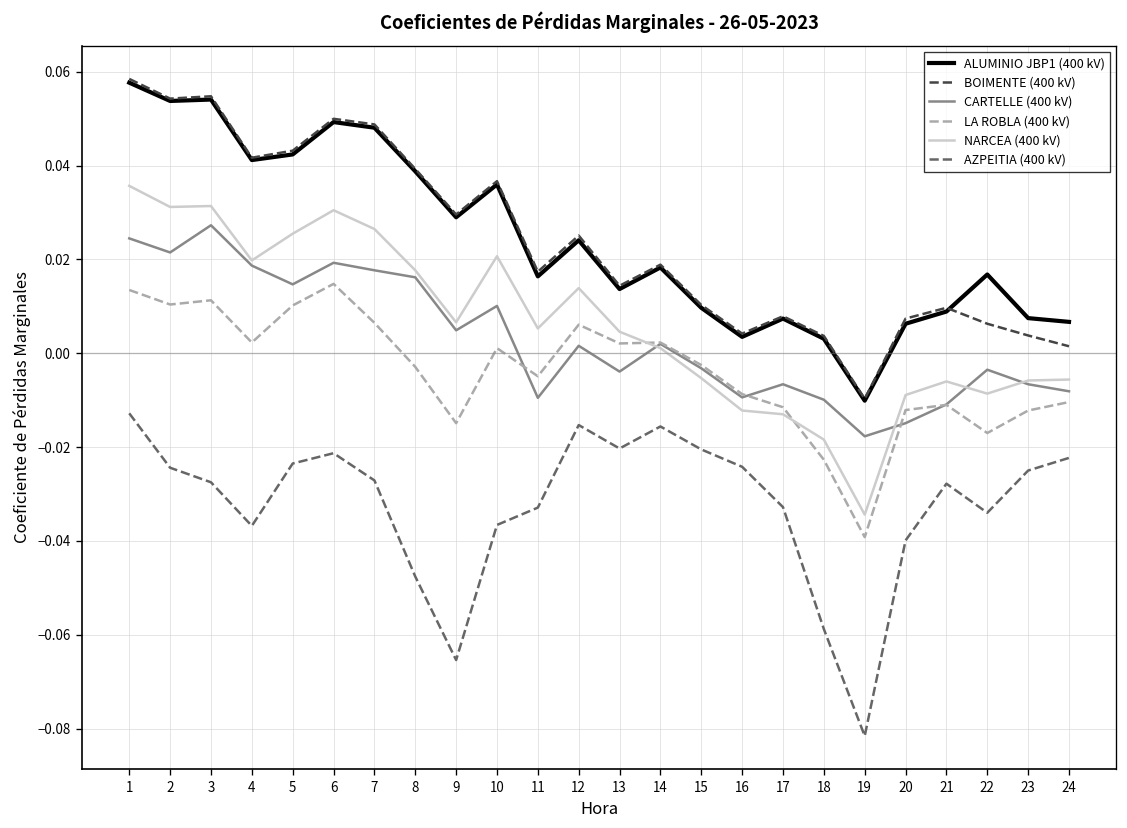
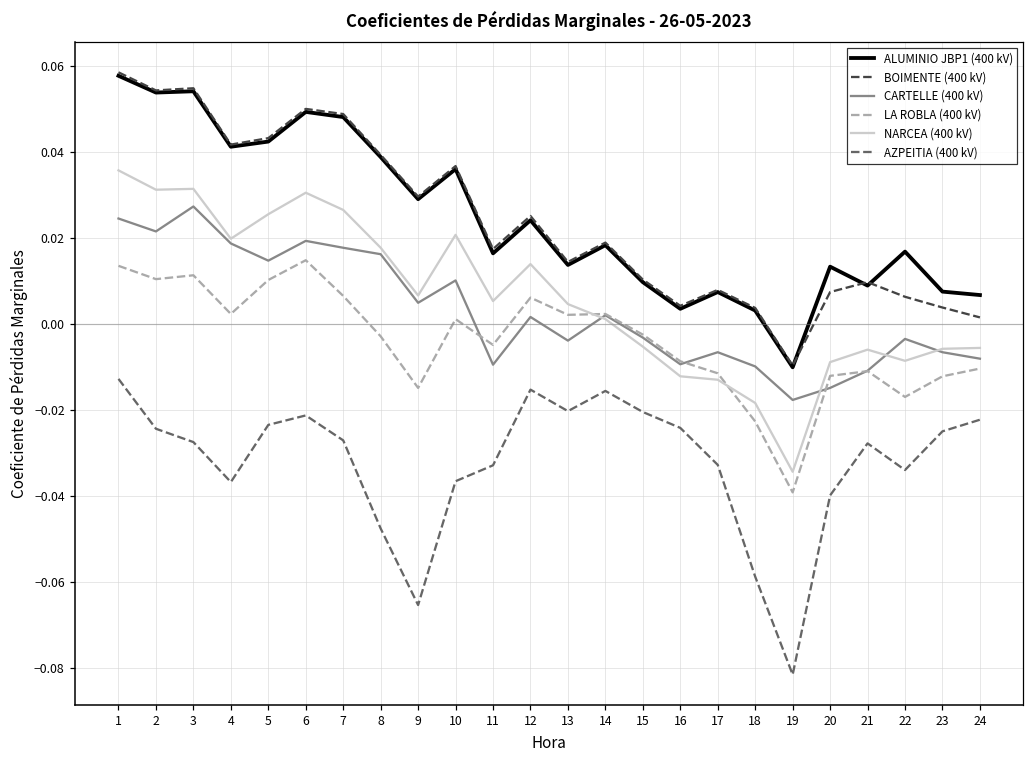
  {
    "ALUMINIO JBP1 (400 kV)": {
      "1": 0.058,
      "3": 0.054,
      "5": 0.042,
      "6": 0.049,
      "7": 0.048,
      "10": 0.036,
      "11": 0.016,
      "12": 0.024,
      "13": 0.014,
      "16": 0.004,
-     "20": 0.006,
+     "20": 0.013,
      "21": 0.009,
      "22": 0.017,
      "23": 0.008,
      "24": 0.007
    }
  }
